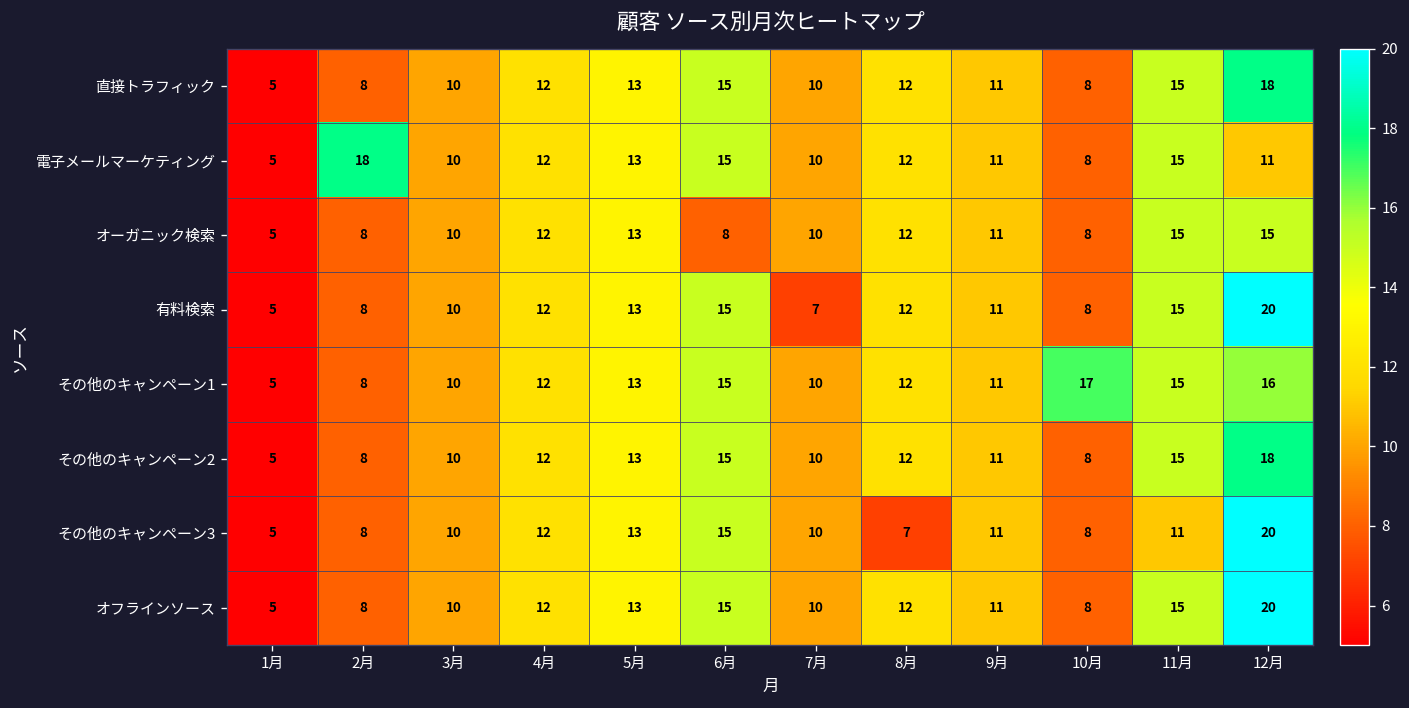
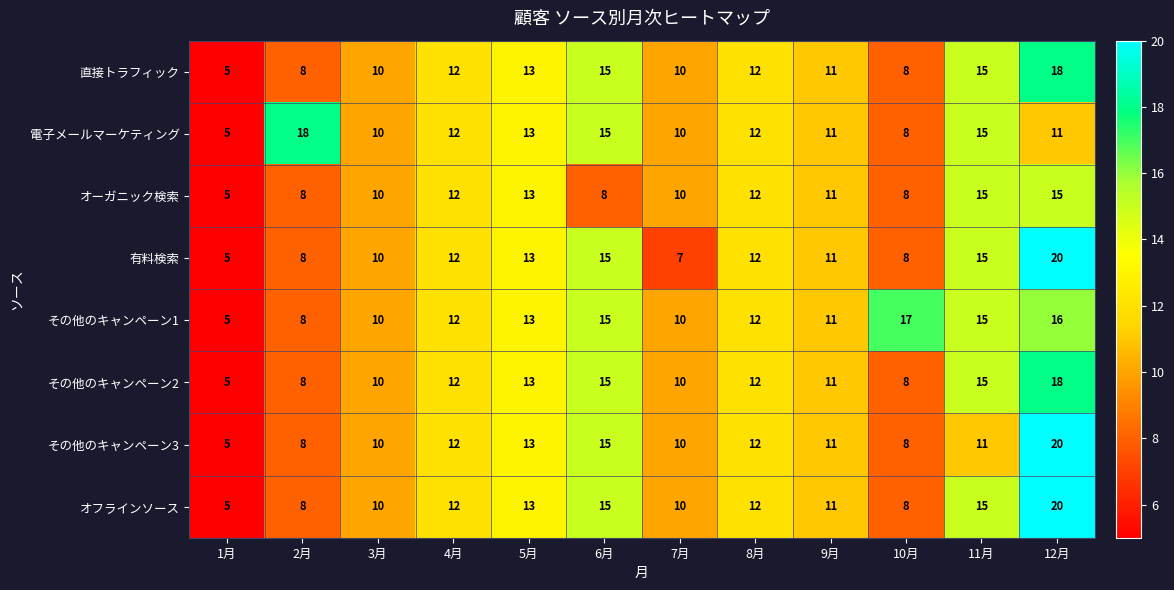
  {
    "直接トラフィック": {
      "1月": 5,
      "2月": 8,
      "3月": 10,
      "4月": 12,
      "5月": 13,
      "6月": 15,
      "7月": 10,
      "8月": 12,
      "9月": 11,
      "10月": 8,
      "11月": 15,
      "12月": 18
    },
    "電子メールマーケティング": {
      "1月": 5,
      "2月": 18,
      "3月": 10,
      "4月": 12,
      "5月": 13,
      "6月": 15,
      "7月": 10,
      "8月": 12,
      "9月": 11,
      "10月": 8,
      "11月": 15,
      "12月": 11
    },
    "オーガニック検索": {
      "1月": 5,
      "2月": 8,
      "3月": 10,
      "4月": 12,
      "5月": 13,
      "6月": 8,
      "7月": 10,
      "8月": 12,
      "9月": 11,
      "10月": 8,
      "11月": 15,
      "12月": 15
    },
    "有料検索": {
      "1月": 5,
      "2月": 8,
      "3月": 10,
      "4月": 12,
      "5月": 13,
      "6月": 15,
      "7月": 7,
      "8月": 12,
      "9月": 11,
      "10月": 8,
      "11月": 15,
      "12月": 20
    },
    "その他のキャンペーン1": {
      "1月": 5,
      "2月": 8,
      "3月": 10,
      "4月": 12,
      "5月": 13,
      "6月": 15,
      "7月": 10,
      "8月": 12,
      "9月": 11,
      "10月": 17,
      "11月": 15,
      "12月": 16
    },
    "その他のキャンペーン2": {
      "1月": 5,
      "2月": 8,
      "3月": 10,
      "4月": 12,
      "5月": 13,
      "6月": 15,
      "7月": 10,
      "8月": 12,
      "9月": 11,
      "10月": 8,
      "11月": 15,
      "12月": 18
    },
    "その他のキャンペーン3": {
      "1月": 5,
      "2月": 8,
      "3月": 10,
      "4月": 12,
      "5月": 13,
      "6月": 15,
      "7月": 10,
-     "8月": 7,
+     "8月": 12,
      "9月": 11,
      "10月": 8,
      "11月": 11,
      "12月": 20
    },
    "オフラインソース": {
      "1月": 5,
      "2月": 8,
      "3月": 10,
      "4月": 12,
      "5月": 13,
      "6月": 15,
      "7月": 10,
      "8月": 12,
      "9月": 11,
      "10月": 8,
      "11月": 15,
      "12月": 20
    }
  }
